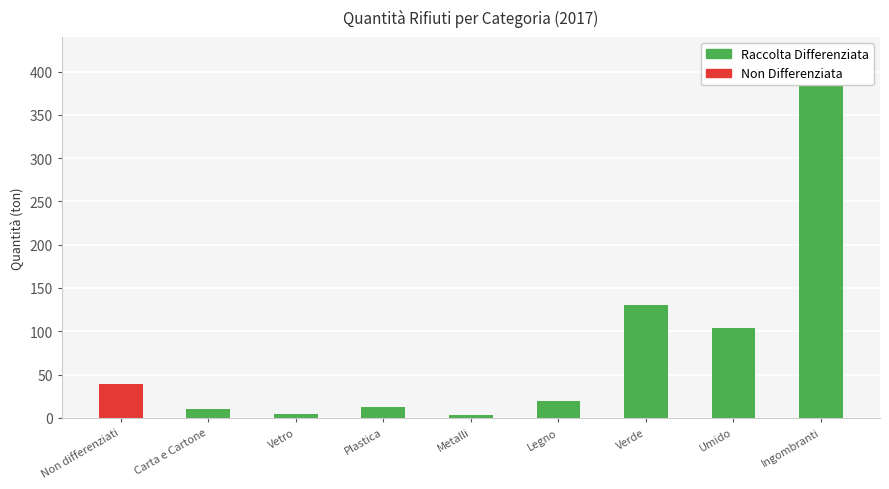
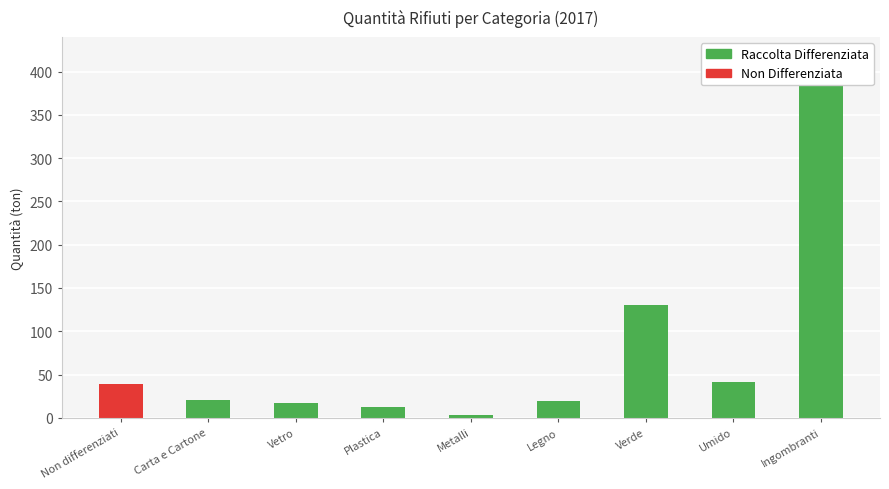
  {
    "Non differenziati": 40,
-   "Carta e Cartone": 10,
-   "Vetro": 0,
+   "Carta e Cartone": 20,
+   "Vetro": 20,
    "Plastica": 10,
    "Metalli": 0,
    "Legno": 20,
    "Verde": 130,
-   "Umido": 100
+   "Umido": 40
  }
